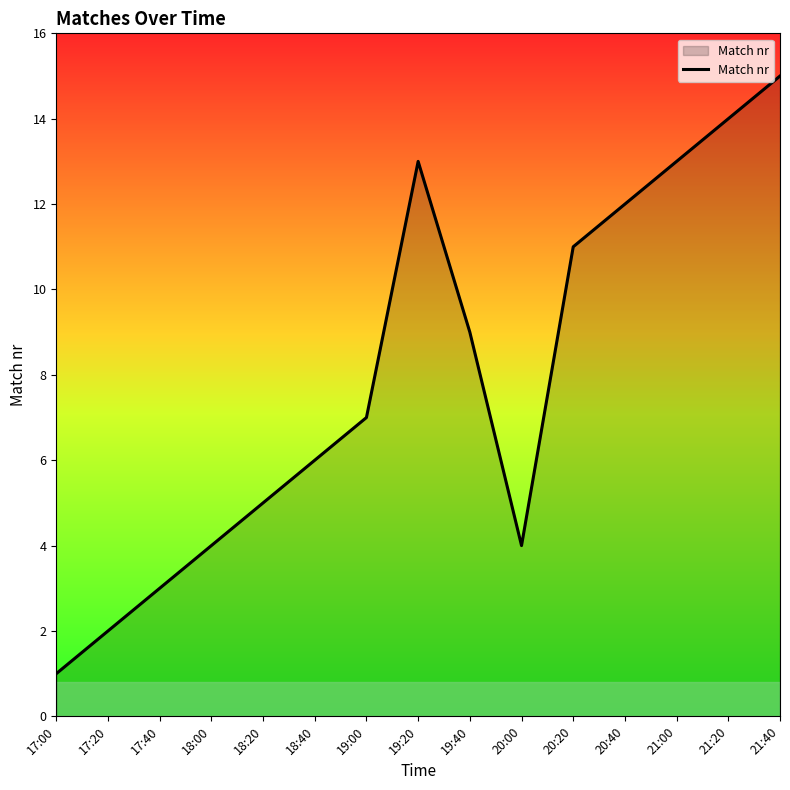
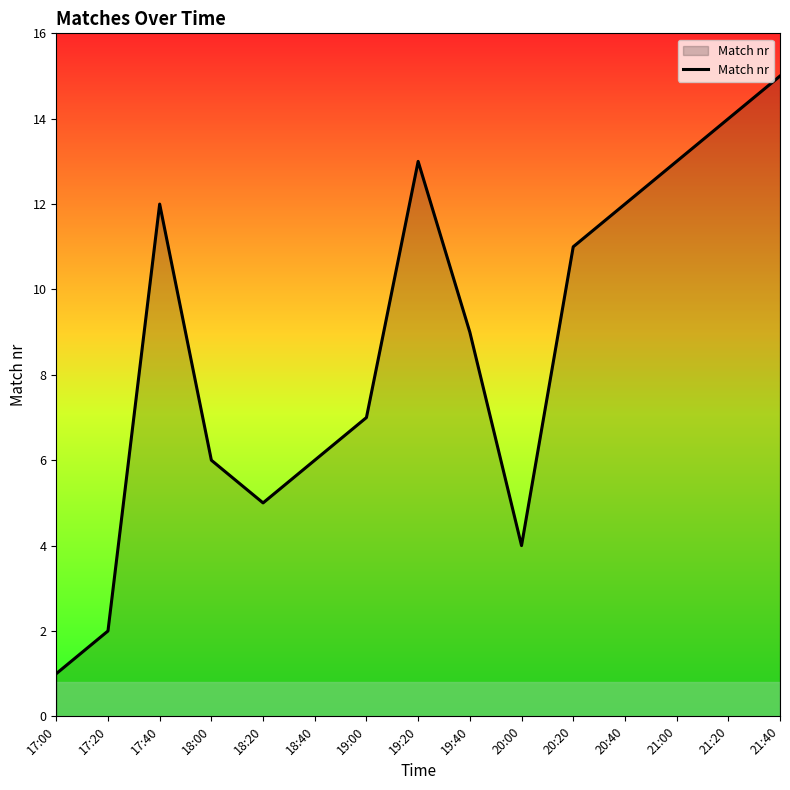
  {
    "17:00": 1,
    "17:20": 2,
-   "17:40": 3,
-   "18:00": 4,
+   "17:40": 12,
+   "18:00": 6,
    "18:20": 5,
    "18:40": 6,
    "19:00": 7,
    "19:20": 13,
    "19:40": 9,
    "20:00": 4,
    "20:20": 11,
    "20:40": 12,
    "21:00": 13,
    "21:20": 14,
    "21:40": 15
  }
